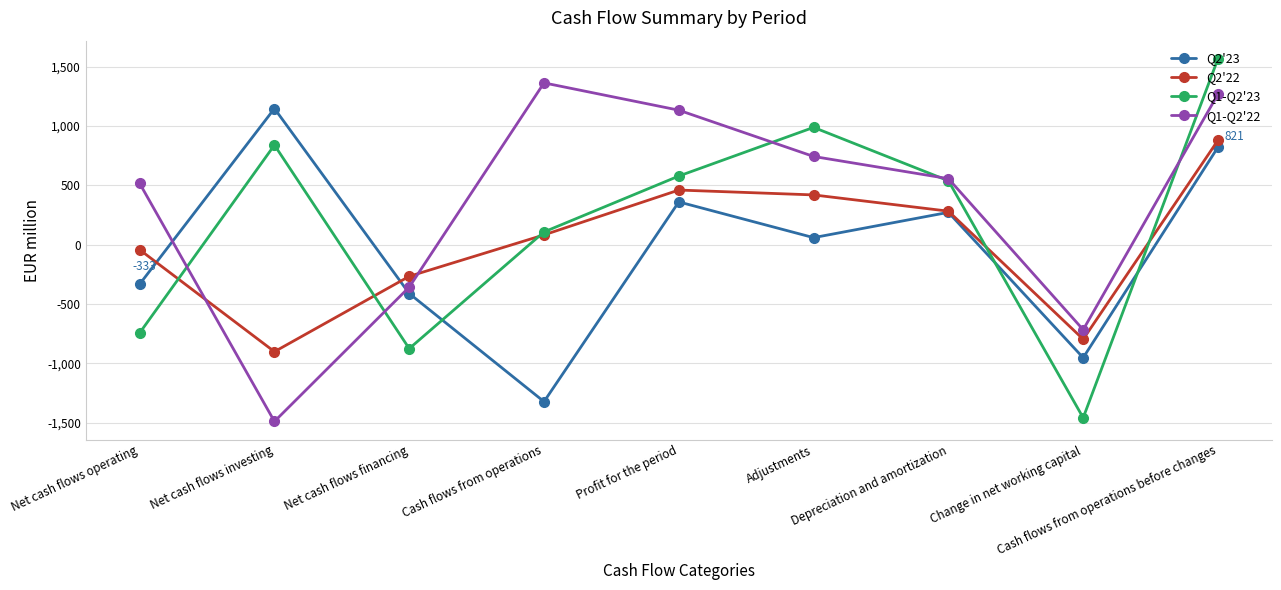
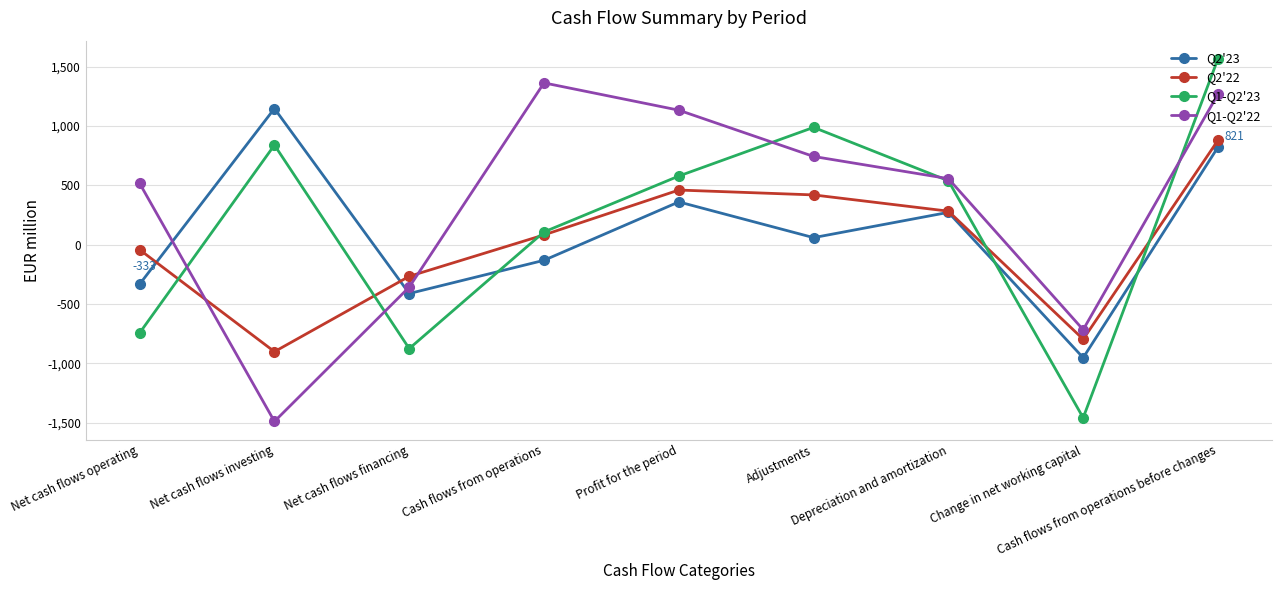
  {
    "Q2'23": {
      "Net cash flows investing": "1,150",
      "Net cash flows financing": "-410",
-     "Cash flows from operations": "-1,320",
+     "Cash flows from operations": "-130",
      "Profit for the period": "360",
      "Adjustments": "60",
      "Change in net working capital": "-950"
    },
    "Q2'22": {
      "Net cash flows investing": "-900",
      "Net cash flows financing": "-270",
      "Cash flows from operations": "80",
      "Profit for the period": "460",
      "Adjustments": "420",
      "Change in net working capital": "-800"
    },
    "Q1-Q2'23": {
      "Net cash flows operating": "-740",
      "Net cash flows investing": "840",
      "Net cash flows financing": "-880",
      "Cash flows from operations": "110",
      "Profit for the period": "580",
      "Adjustments": "990",
      "Change in net working capital": "-1,460",
      "Cash flows from operations before changes": "1,570"
    },
    "Q1-Q2'22": {
      "Net cash flows operating": "520",
      "Net cash flows investing": "-1,490",
      "Net cash flows financing": "-360",
      "Cash flows from operations": "1,360",
      "Profit for the period": "1,130",
      "Adjustments": "740",
      "Change in net working capital": "-720",
      "Cash flows from operations before changes": "1,270"
    }
  }
